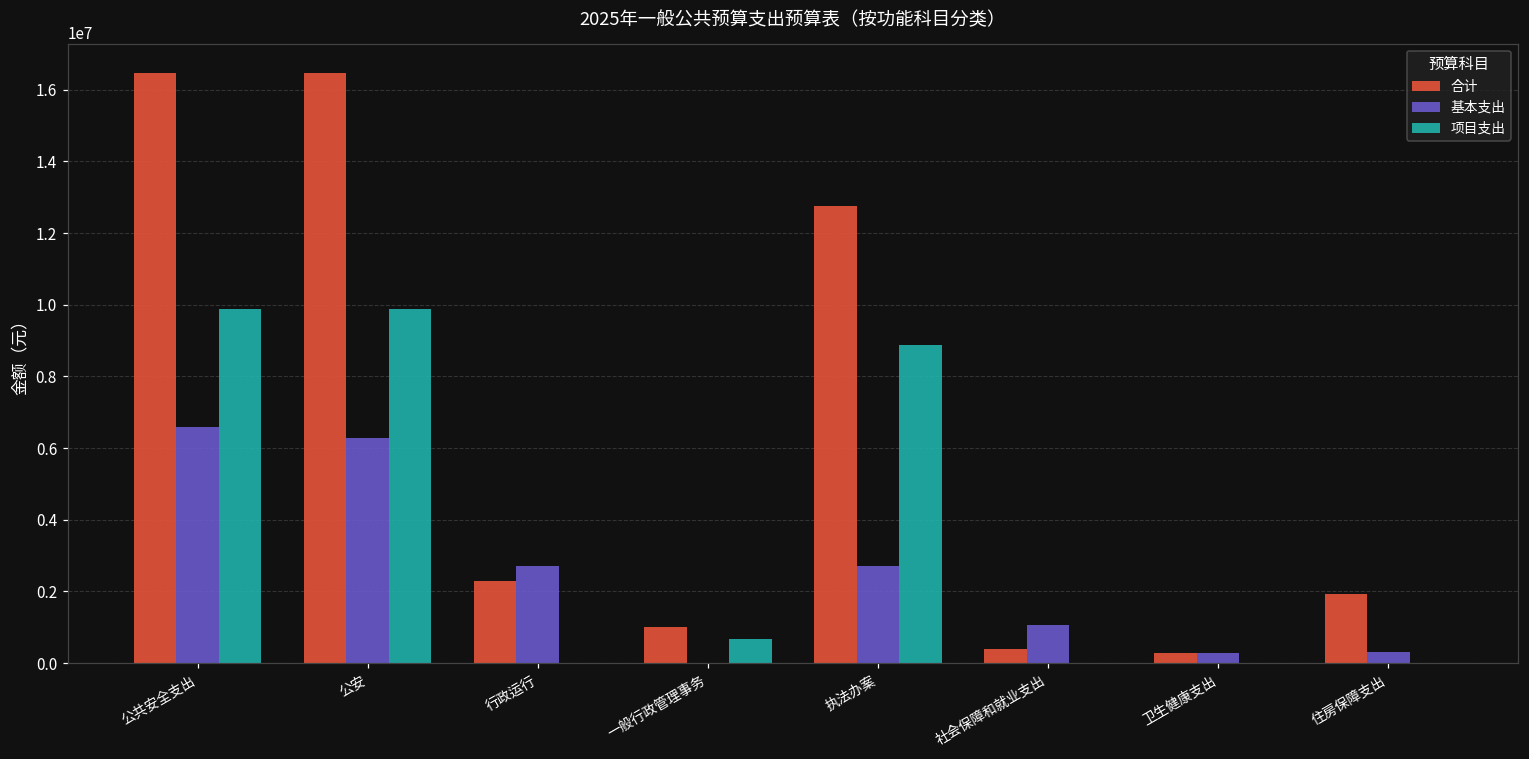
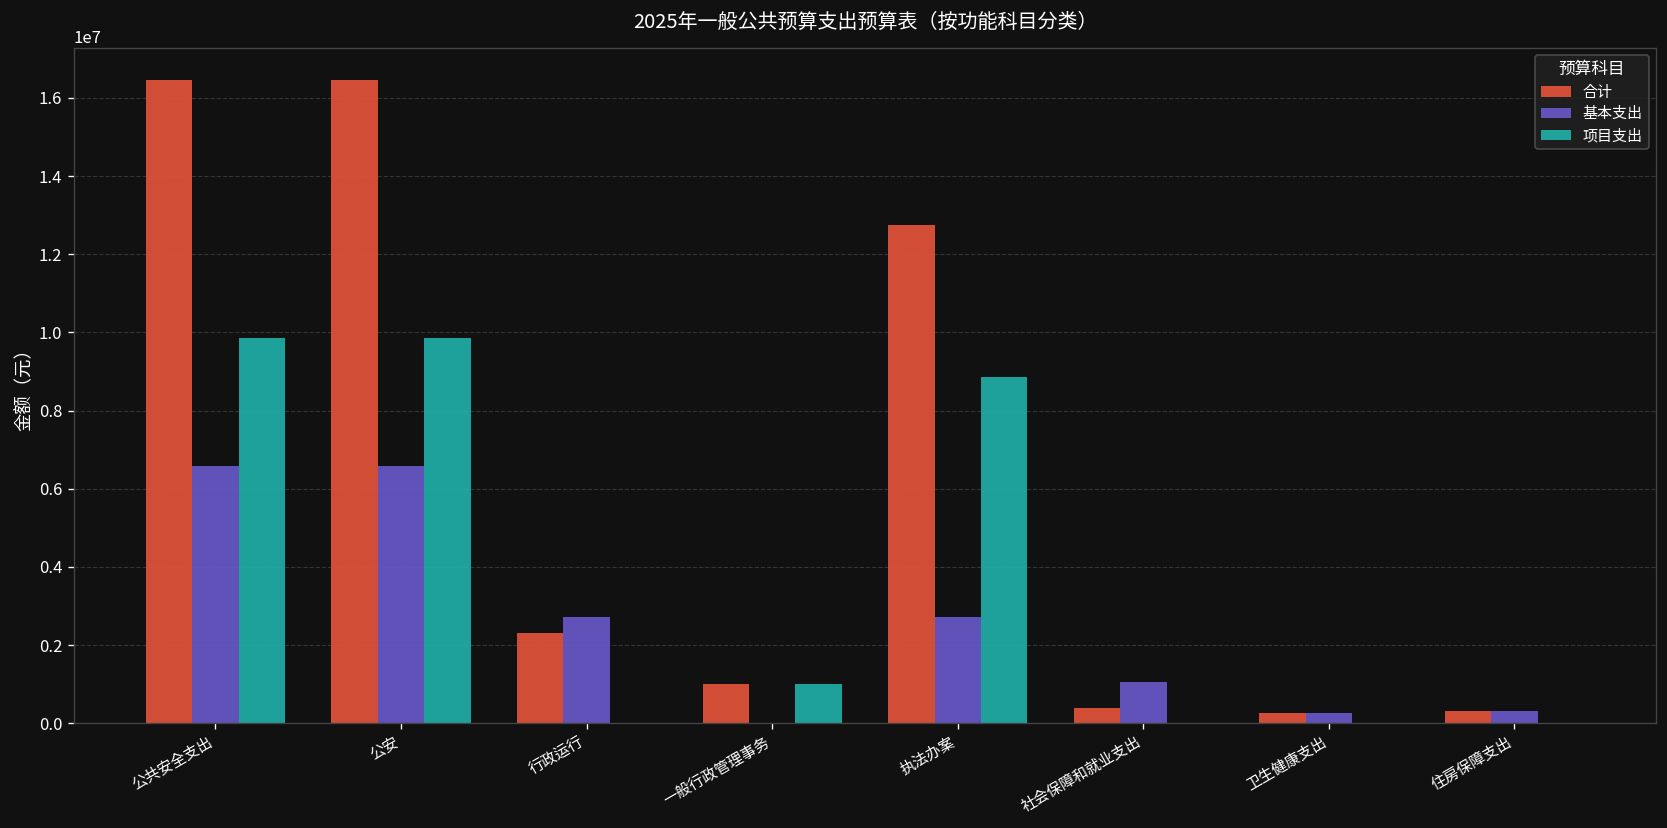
  {
    "合计": {
      "公共安全支出": 16500000,
      "公安": 16500000,
      "行政运行": 2300000,
      "一般行政管理事务": 1000000,
      "执法办案": 12700000,
      "社会保障和就业支出": 400000,
      "卫生健康支出": 300000,
-     "住房保障支出": 1900000
+     "住房保障支出": 300000
    },
    "基本支出": {
      "公共安全支出": 6600000,
-     "公安": 6300000,
+     "公安": 6600000,
      "行政运行": 2700000,
      "一般行政管理事务": 0,
      "执法办案": 2700000,
      "社会保障和就业支出": 1100000,
      "卫生健康支出": 300000,
      "住房保障支出": 300000
    },
    "项目支出": {
      "公共安全支出": 9900000,
      "公安": 9900000,
      "行政运行": 0,
-     "一般行政管理事务": 700000,
+     "一般行政管理事务": 1000000,
      "执法办案": 8900000,
      "社会保障和就业支出": 0,
      "卫生健康支出": 0,
      "住房保障支出": 0
    }
  }
